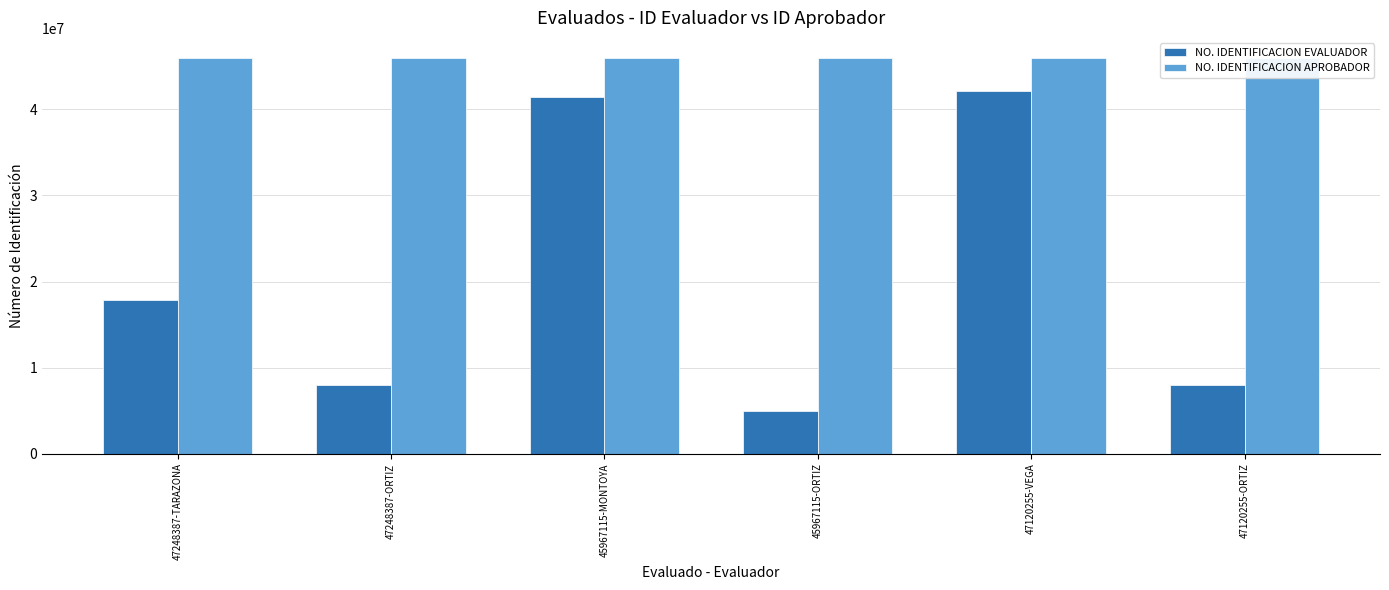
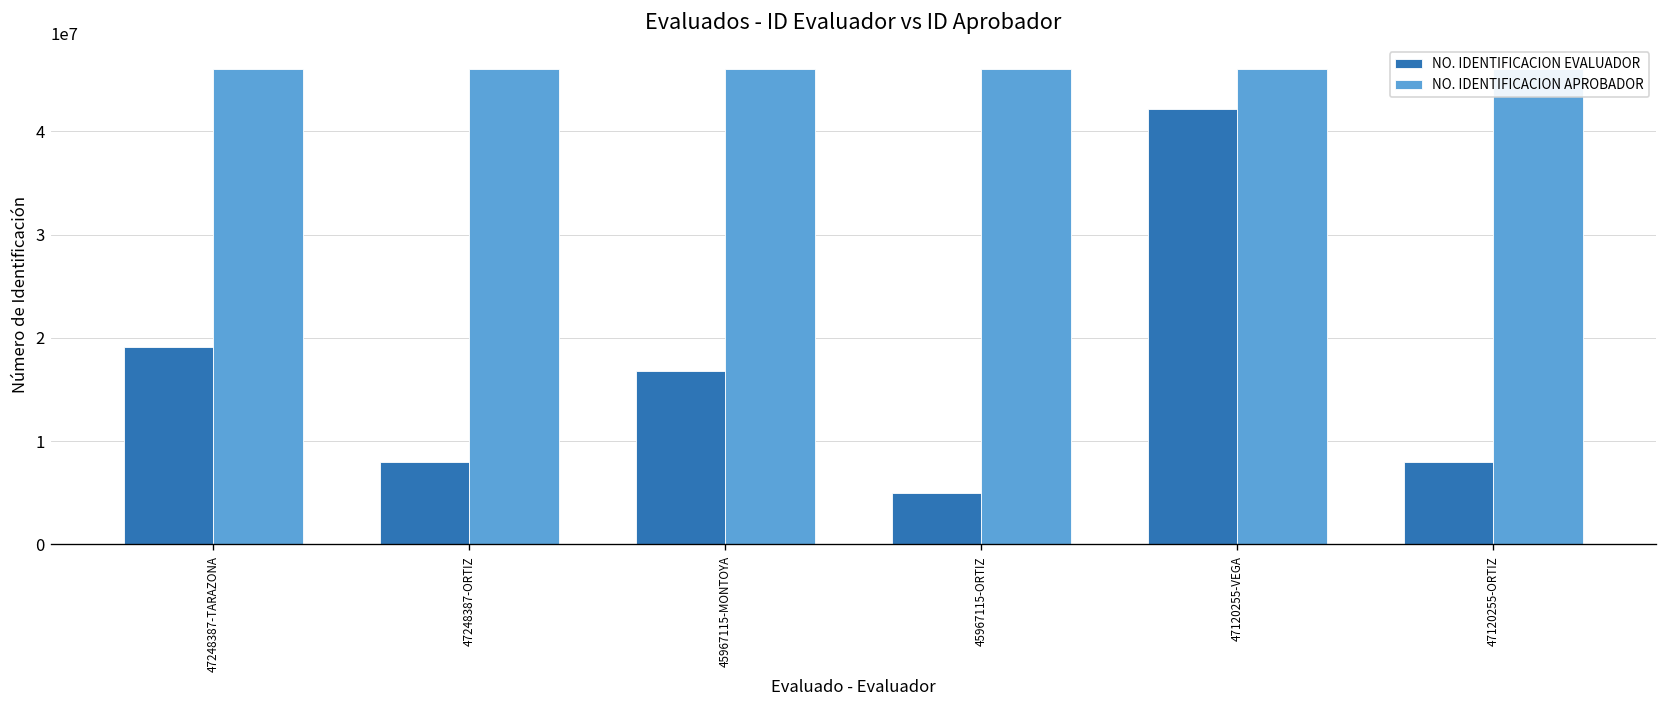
  {
    "NO. IDENTIFICACION EVALUADOR": {
-     "47248387-TARAZONA": 18000000,
+     "47248387-TARAZONA": 19000000,
      "47248387-ORTIZ": 8000000,
-     "45967115-MONTOYA": 41000000,
+     "45967115-MONTOYA": 17000000,
      "45967115-ORTIZ": 5000000,
      "47120255-VEGA": 42000000,
      "47120255-ORTIZ": 8000000
    },
    "NO. IDENTIFICACION APROBADOR": {
      "47248387-TARAZONA": 46000000,
      "47248387-ORTIZ": 46000000,
      "45967115-MONTOYA": 46000000,
      "45967115-ORTIZ": 46000000,
      "47120255-VEGA": 46000000
    }
  }
